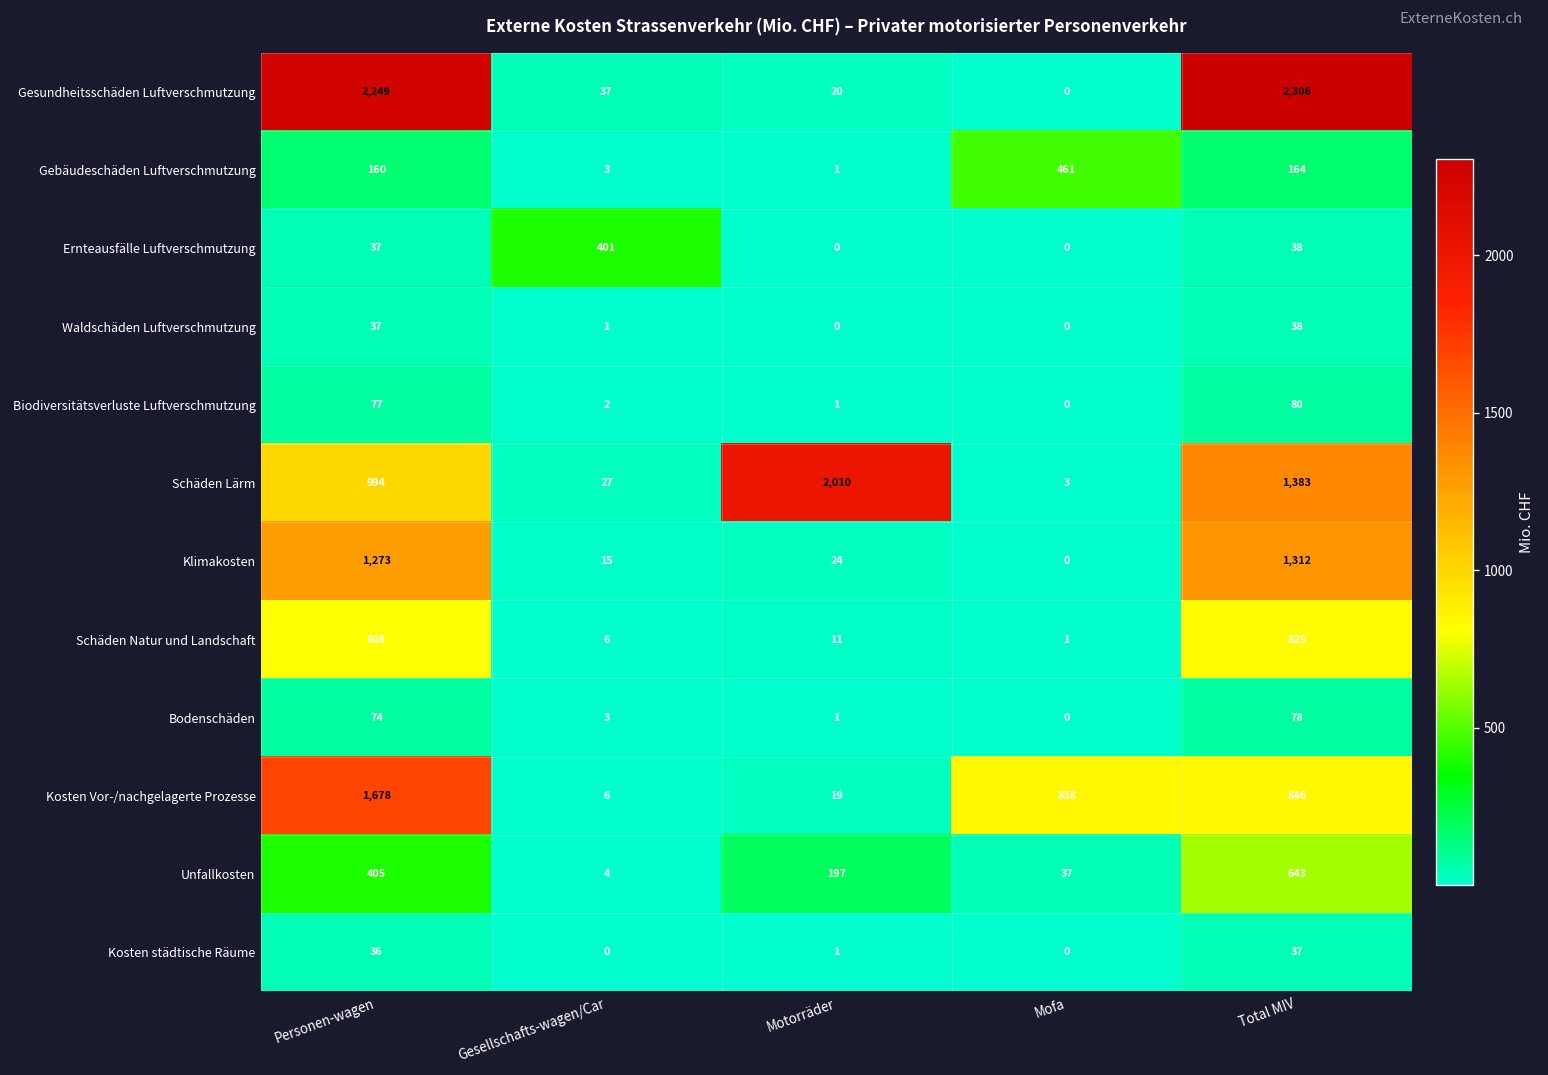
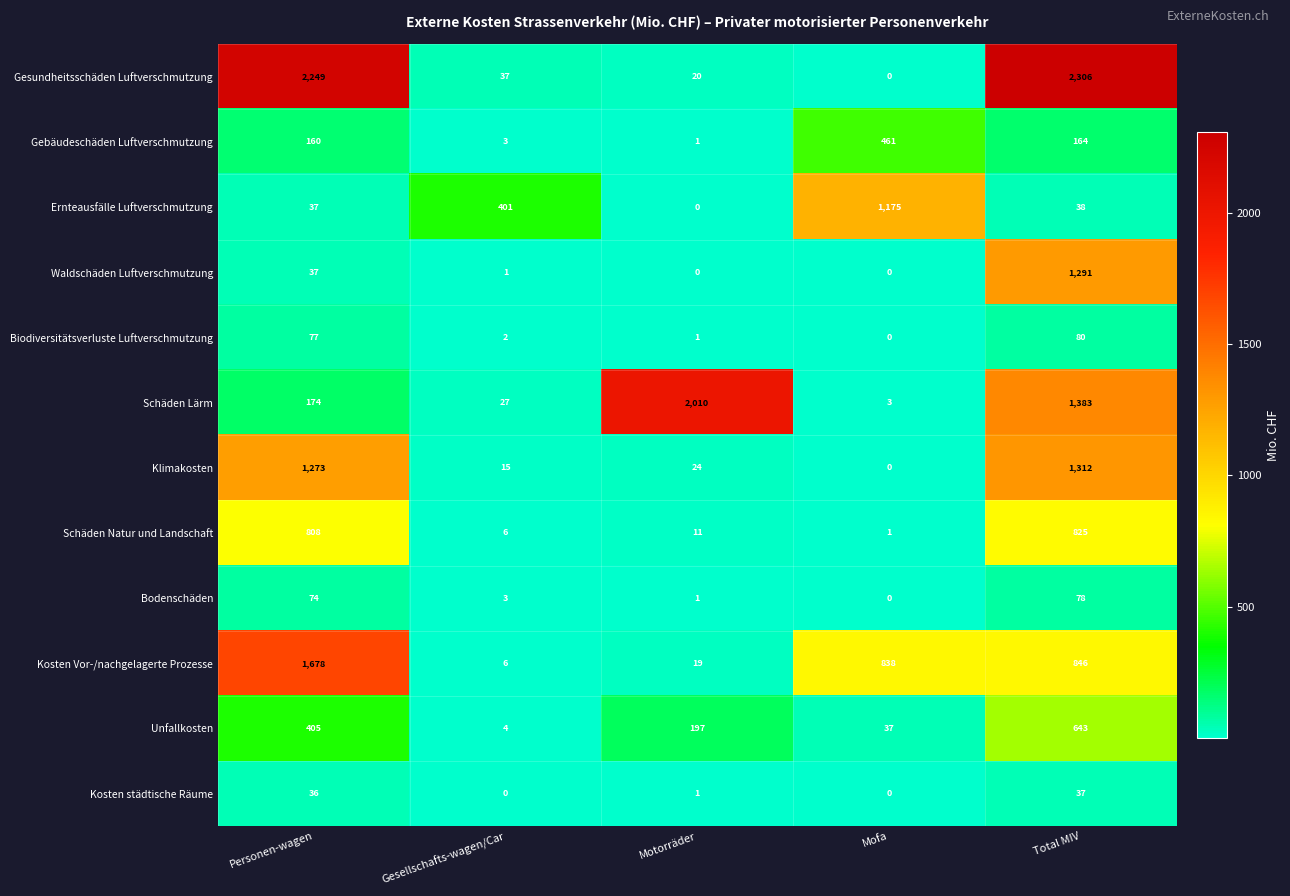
  {
    "Gesundheitsschäden Luftverschmutzung": {
      "Personen-wagen": "2,249",
      "Gesellschafts-wagen/Car": "37",
      "Motorräder": "20",
      "Mofa": "0",
      "Total MIV": "2,306"
    },
    "Gebäudeschäden Luftverschmutzung": {
      "Personen-wagen": "160",
      "Gesellschafts-wagen/Car": "3",
      "Motorräder": "1",
      "Mofa": "461",
      "Total MIV": "164"
    },
    "Ernteausfälle Luftverschmutzung": {
      "Personen-wagen": "37",
      "Gesellschafts-wagen/Car": "401",
      "Motorräder": "0",
-     "Mofa": "0",
+     "Mofa": "1,175",
      "Total MIV": "38"
    },
    "Waldschäden Luftverschmutzung": {
      "Personen-wagen": "37",
      "Gesellschafts-wagen/Car": "1",
      "Motorräder": "0",
      "Mofa": "0",
-     "Total MIV": "38"
+     "Total MIV": "1,291"
    },
    "Biodiversitätsverluste Luftverschmutzung": {
      "Personen-wagen": "77",
      "Gesellschafts-wagen/Car": "2",
      "Motorräder": "1",
      "Mofa": "0",
      "Total MIV": "80"
    },
    "Schäden Lärm": {
-     "Personen-wagen": "994",
+     "Personen-wagen": "174",
      "Gesellschafts-wagen/Car": "27",
      "Motorräder": "2,010",
      "Mofa": "3",
      "Total MIV": "1,383"
    },
    "Klimakosten": {
      "Personen-wagen": "1,273",
      "Gesellschafts-wagen/Car": "15",
      "Motorräder": "24",
      "Mofa": "0",
      "Total MIV": "1,312"
    },
    "Schäden Natur und Landschaft": {
      "Personen-wagen": "808",
      "Gesellschafts-wagen/Car": "6",
      "Motorräder": "11",
      "Mofa": "1",
      "Total MIV": "825"
    },
    "Bodenschäden": {
      "Personen-wagen": "74",
      "Gesellschafts-wagen/Car": "3",
      "Motorräder": "1",
      "Mofa": "0",
      "Total MIV": "78"
    },
    "Kosten Vor-/nachgelagerte Prozesse": {
      "Personen-wagen": "1,678",
      "Gesellschafts-wagen/Car": "6",
      "Motorräder": "19",
      "Mofa": "838",
      "Total MIV": "846"
    },
    "Unfallkosten": {
      "Personen-wagen": "405",
      "Gesellschafts-wagen/Car": "4",
      "Motorräder": "197",
      "Mofa": "37",
      "Total MIV": "643"
    },
    "Kosten städtische Räume": {
      "Personen-wagen": "36",
      "Gesellschafts-wagen/Car": "0",
      "Motorräder": "1",
      "Mofa": "0",
      "Total MIV": "37"
    }
  }
